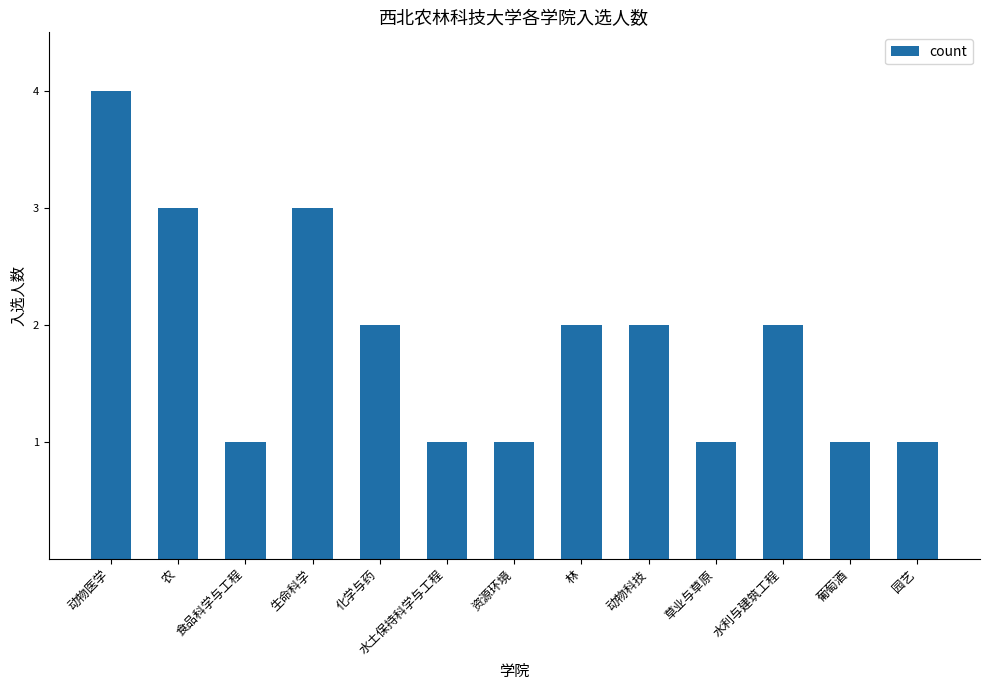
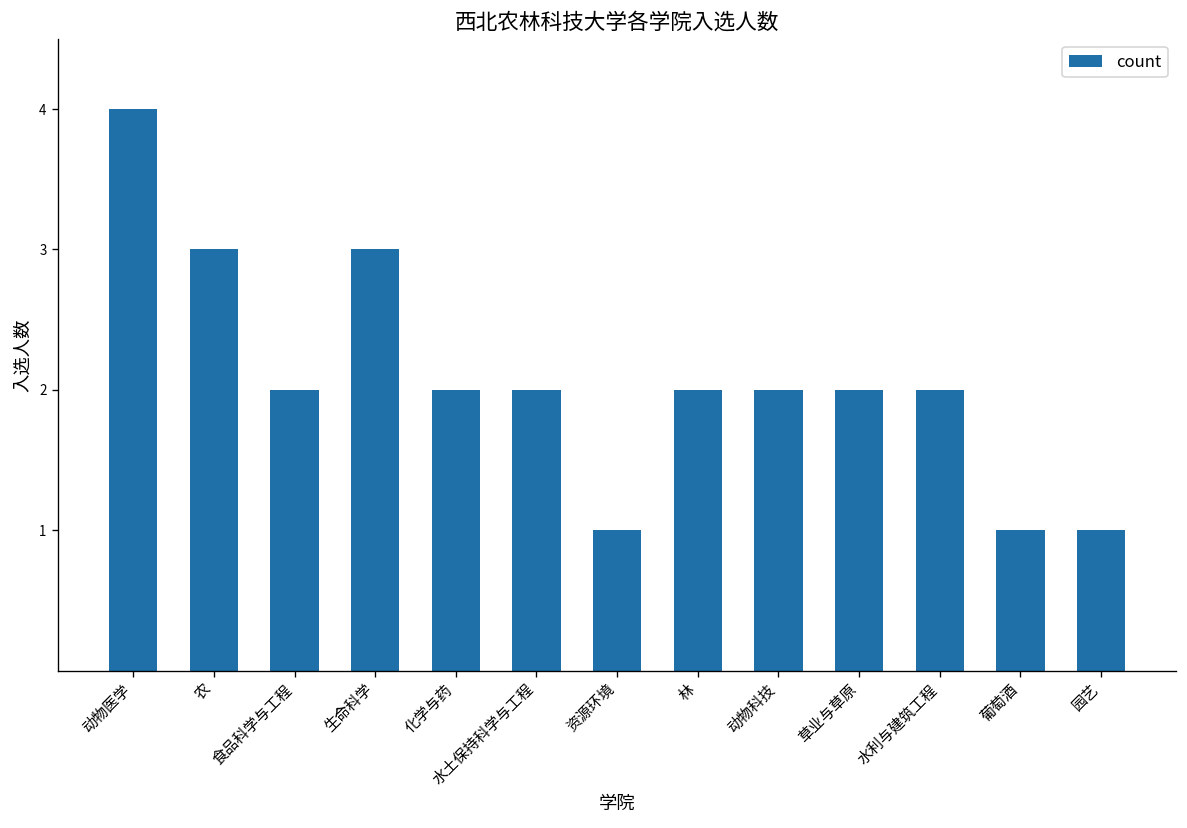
  {
    "动物医学": 4,
    "农": 3,
-   "食品科学与工程": 1,
+   "食品科学与工程": 2,
    "生命科学": 3,
    "化学与药": 2,
-   "水土保持科学与工程": 1,
+   "水土保持科学与工程": 2,
    "资源环境": 1,
    "林": 2,
    "动物科技": 2,
-   "草业与草原": 1,
+   "草业与草原": 2,
    "水利与建筑工程": 2,
    "葡萄酒": 1,
    "园艺": 1
  }
